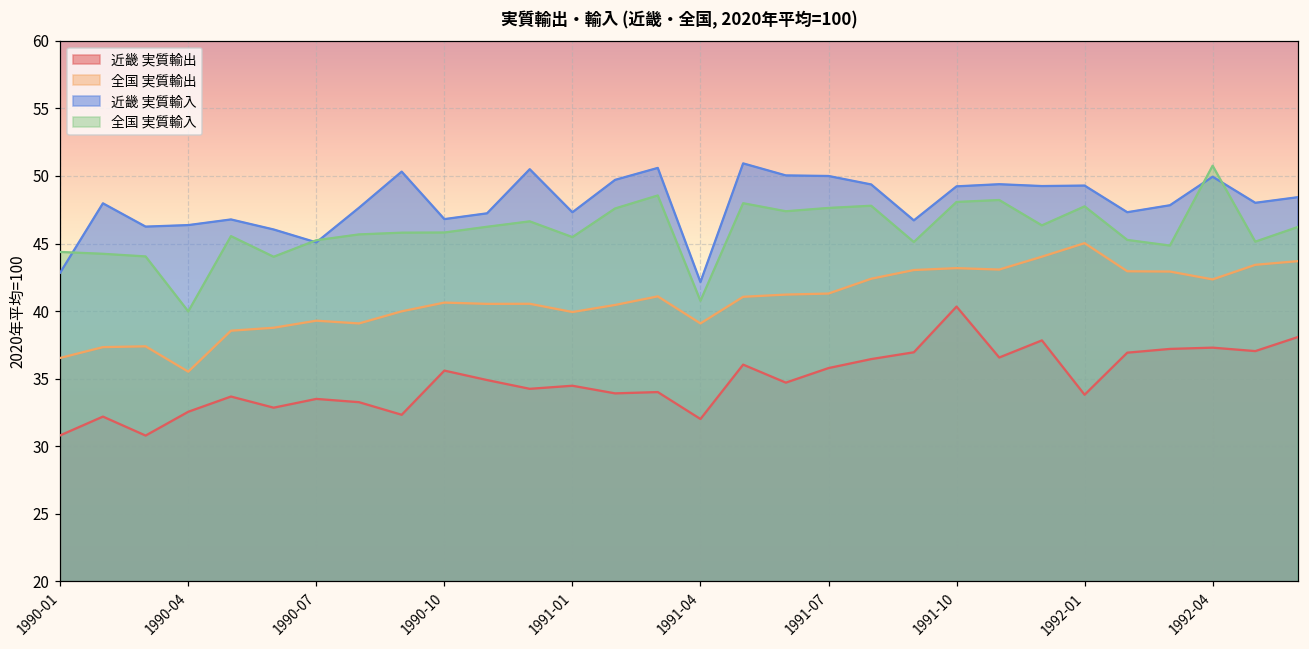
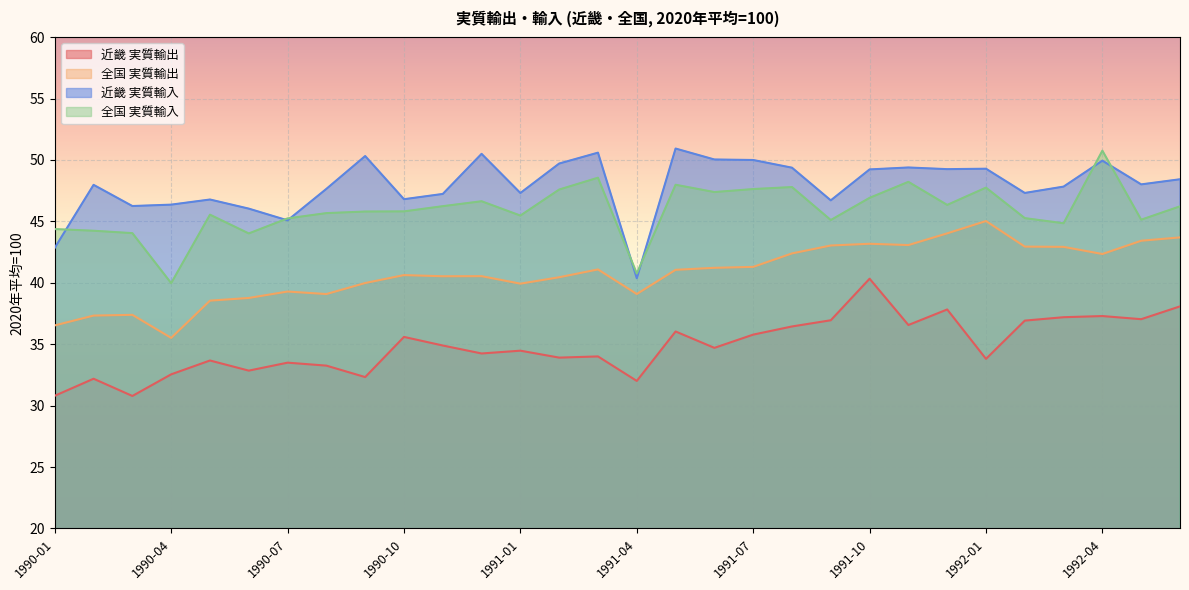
  {
    "近畿 実質輸出": {
      "1990-01": 30.8,
      "1990-04": 32.5,
      "1990-07": 33.5,
      "1990-10": 35.6,
      "1991-01": 34.5,
      "1991-04": 32.0,
      "1991-07": 35.8,
      "1991-10": 40.3,
      "1992-01": 33.8,
      "1992-04": 37.3
    },
    "全国 実質輸出": {
      "1990-01": 36.5,
      "1990-04": 35.5,
      "1990-07": 39.3,
      "1990-10": 40.6,
      "1991-01": 39.9,
      "1991-04": 39.1,
      "1991-07": 41.3,
      "1991-10": 43.2,
      "1992-01": 45.0,
      "1992-04": 42.3
    },
    "近畿 実質輸入": {
      "1990-01": 42.8,
      "1990-04": 46.4,
      "1990-10": 46.8,
      "1991-01": 47.3,
-     "1991-04": 42.2,
+     "1991-04": 40.4,
      "1991-07": 50.0,
      "1991-10": 49.2,
      "1992-01": 49.3,
      "1992-04": 49.9
    },
    "全国 実質輸入": {
      "1990-01": 44.4,
      "1990-04": 40.0,
      "1990-10": 45.8,
      "1991-01": 45.5,
      "1991-04": 40.8,
      "1991-07": 47.6,
-     "1991-10": 48.1,
+     "1991-10": 46.9,
      "1992-01": 47.7,
      "1992-04": 50.8
    }
  }
